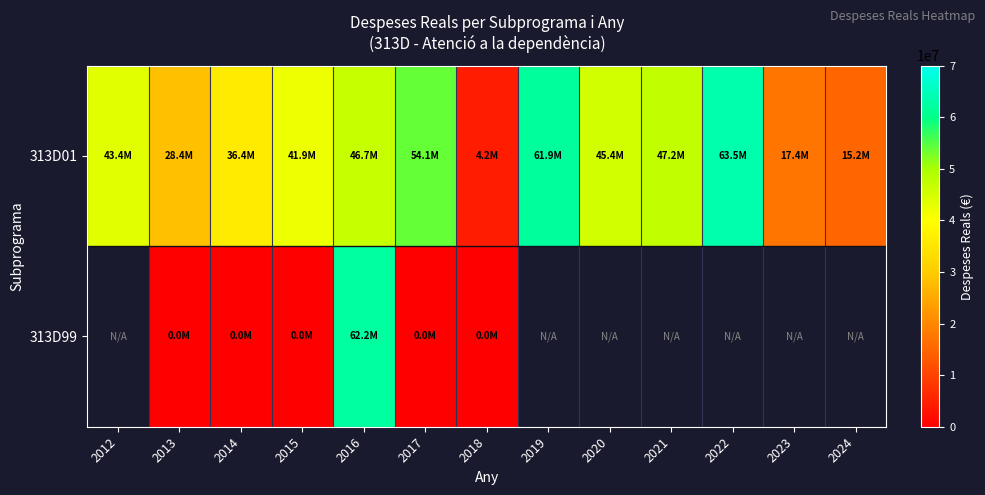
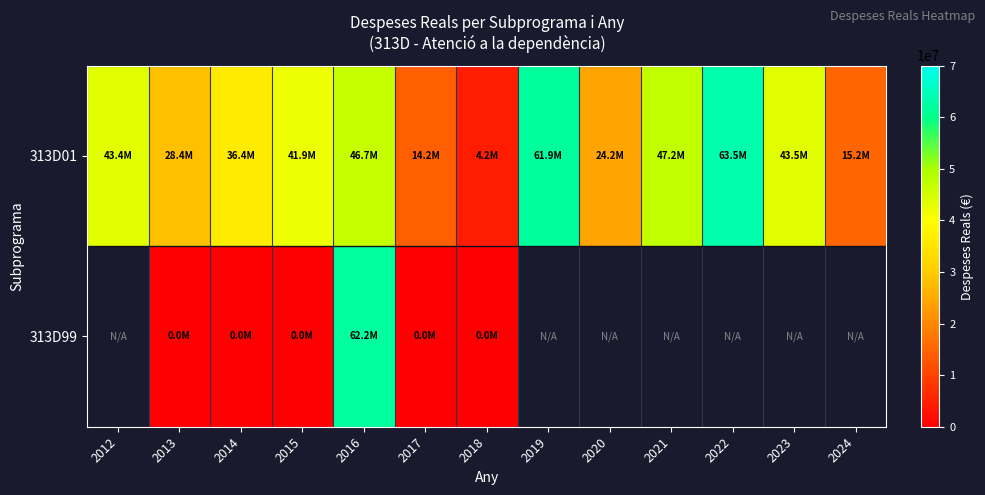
  {
    "313D01": {
      "2012": "43.4M",
      "2013": "28.4M",
      "2014": "36.4M",
      "2015": "41.9M",
      "2016": "46.7M",
-     "2017": "54.1M",
+     "2017": "14.2M",
      "2018": "4.2M",
      "2019": "61.9M",
-     "2020": "45.4M",
+     "2020": "24.2M",
      "2021": "47.2M",
      "2022": "63.5M",
-     "2023": "17.4M",
+     "2023": "43.5M",
      "2024": "15.2M"
    },
    "313D99": {
      "2013": "0.0M",
      "2014": "0.0M",
      "2015": "0.0M",
      "2016": "62.2M",
      "2017": "0.0M",
      "2018": "0.0M"
    }
  }
